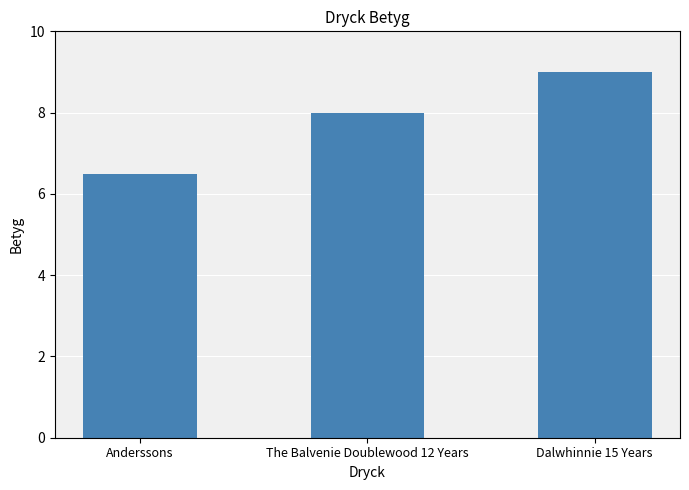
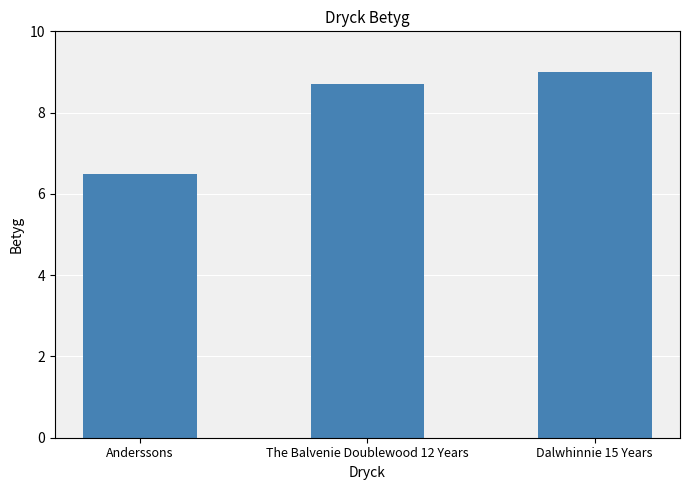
  {
    "Anderssons": 6.5,
-   "The Balvenie Doublewood 12 Years": 8.0,
+   "The Balvenie Doublewood 12 Years": 8.7,
    "Dalwhinnie 15 Years": 9.0
  }
